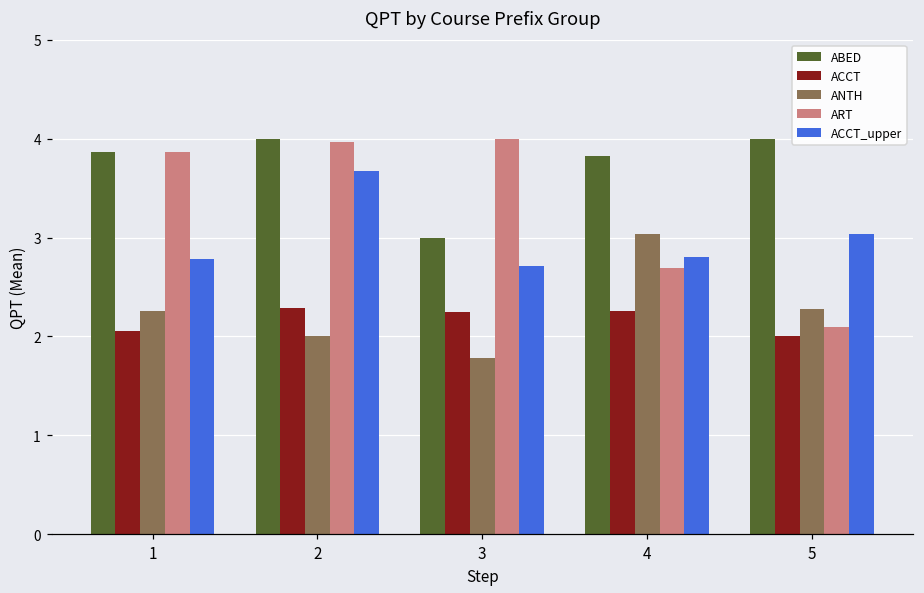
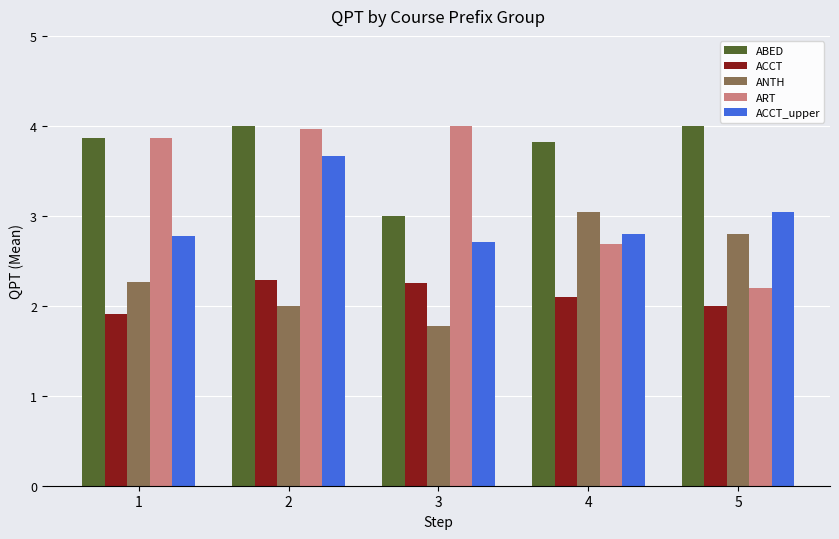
  {
    "ABED": {
      "1": 3.9,
      "2": 4.0,
      "3": 3.0,
      "4": 3.8,
      "5": 4.0
    },
    "ACCT": {
-     "1": 2.1,
+     "1": 1.9,
      "2": 2.3,
      "3": 2.3,
-     "4": 2.3,
+     "4": 2.1,
      "5": 2.0
    },
    "ANTH": {
      "1": 2.3,
      "2": 2.0,
      "3": 1.8,
      "4": 3.0,
-     "5": 2.3
+     "5": 2.8
    },
    "ART": {
      "1": 3.9,
      "2": 4.0,
      "3": 4.0,
      "4": 2.7,
-     "5": 2.1
+     "5": 2.2
    },
    "ACCT_upper": {
      "1": 2.8,
      "2": 3.7,
      "3": 2.7,
      "4": 2.8,
      "5": 3.0
    }
  }
